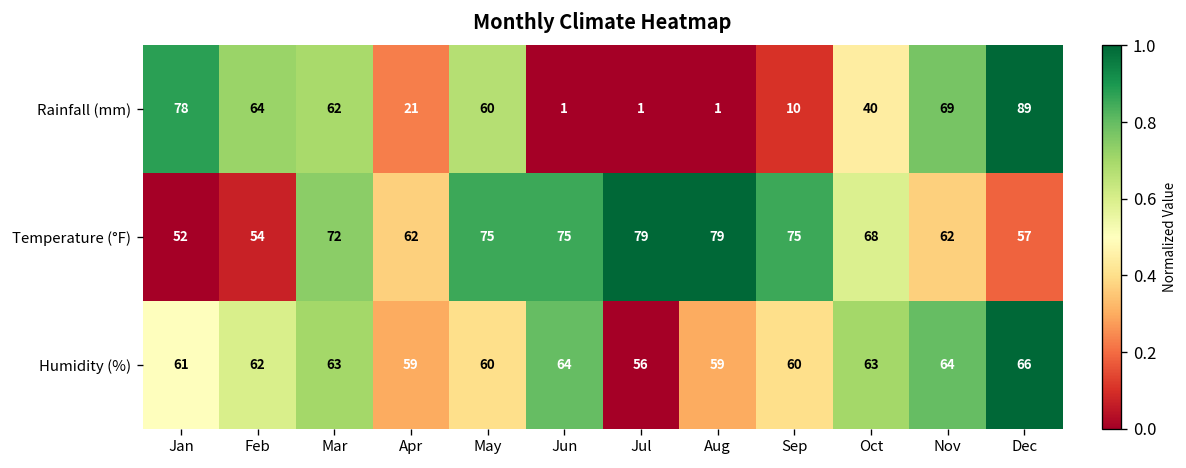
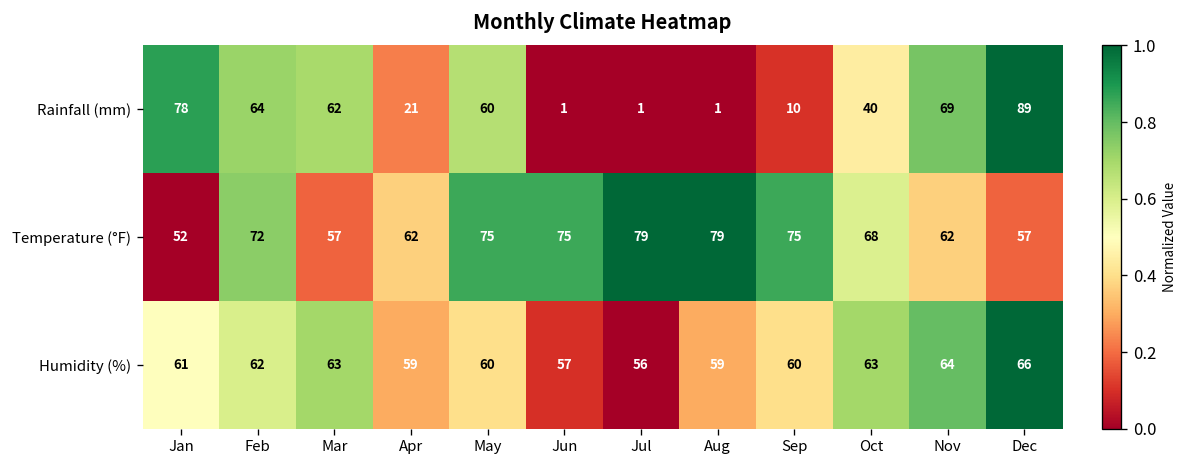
  {
    "Rainfall (mm)": {
      "Jan": 78,
      "Feb": 64,
      "Mar": 62,
      "Apr": 21,
      "May": 60,
      "Jun": 1,
      "Jul": 1,
      "Aug": 1,
      "Sep": 10,
      "Oct": 40,
      "Nov": 69,
      "Dec": 89
    },
    "Temperature (°F)": {
      "Jan": 52,
-     "Feb": 54,
-     "Mar": 72,
+     "Feb": 72,
+     "Mar": 57,
      "Apr": 62,
      "May": 75,
      "Jun": 75,
      "Jul": 79,
      "Aug": 79,
      "Sep": 75,
      "Oct": 68,
      "Nov": 62,
      "Dec": 57
    },
    "Humidity (%)": {
      "Jan": 61,
      "Feb": 62,
      "Mar": 63,
      "Apr": 59,
      "May": 60,
-     "Jun": 64,
+     "Jun": 57,
      "Jul": 56,
      "Aug": 59,
      "Sep": 60,
      "Oct": 63,
      "Nov": 64,
      "Dec": 66
    }
  }
